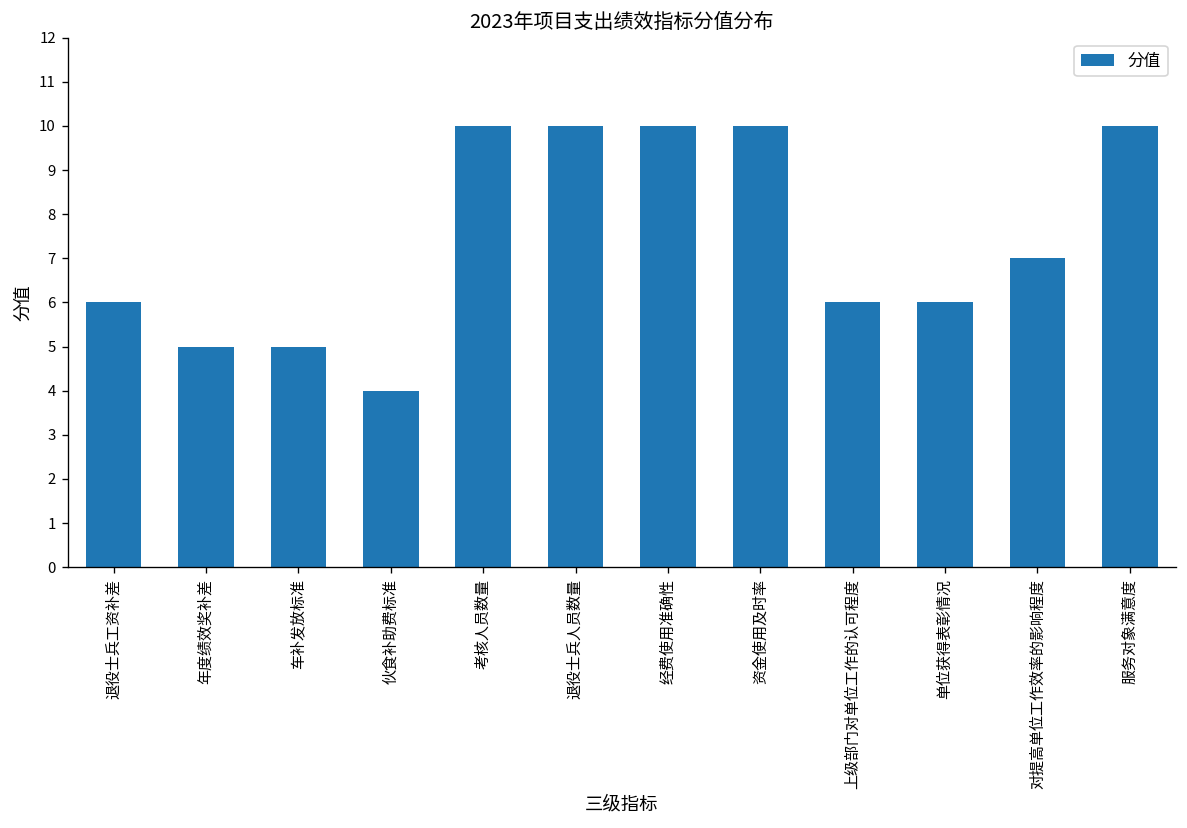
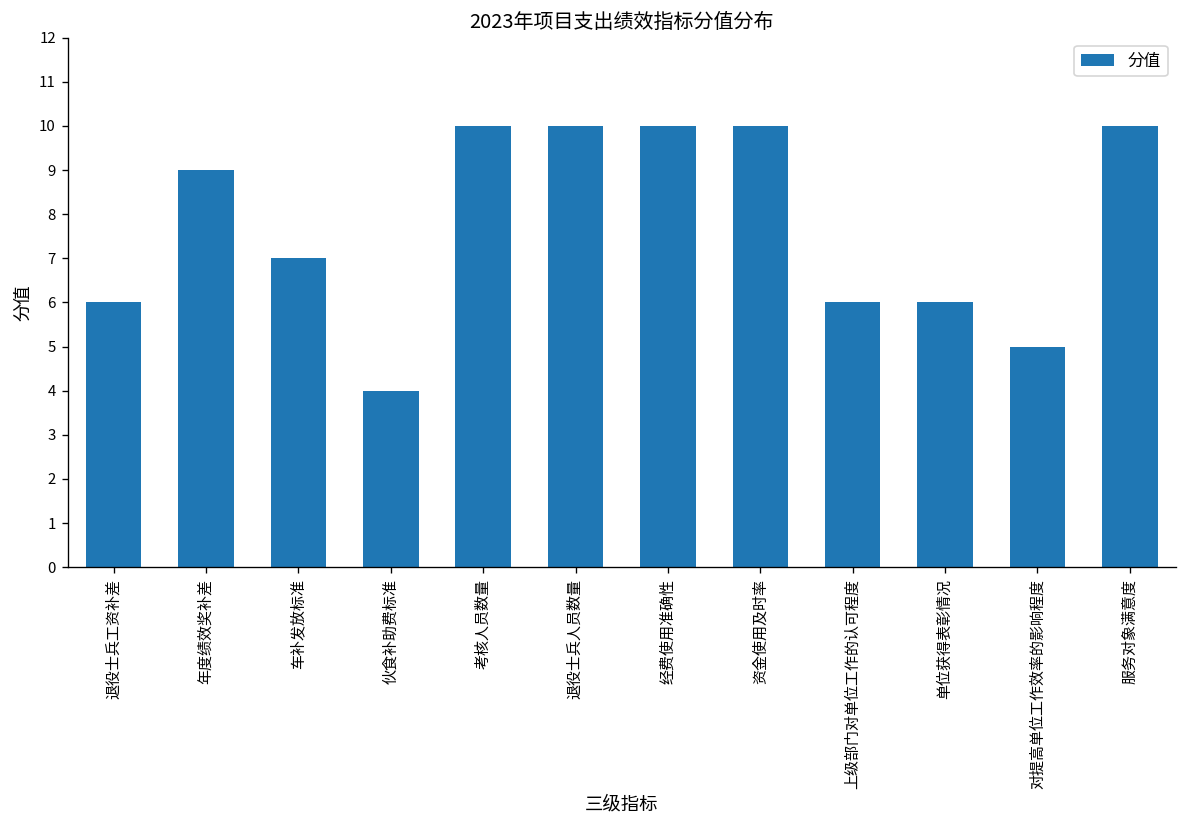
  {
    "退役士兵工资补差": 6,
-   "年度绩效奖补差": 5,
-   "车补发放标准": 5,
+   "年度绩效奖补差": 9,
+   "车补发放标准": 7,
    "伙食补助费标准": 4,
    "考核人员数量": 10,
    "退役士兵人员数量": 10,
    "经费使用准确性": 10,
    "资金使用及时率": 10,
    "上级部门对单位工作的认可程度": 6,
    "单位获得表彰情况": 6,
-   "对提高单位工作效率的影响程度": 7,
+   "对提高单位工作效率的影响程度": 5,
    "服务对象满意度": 10
  }
